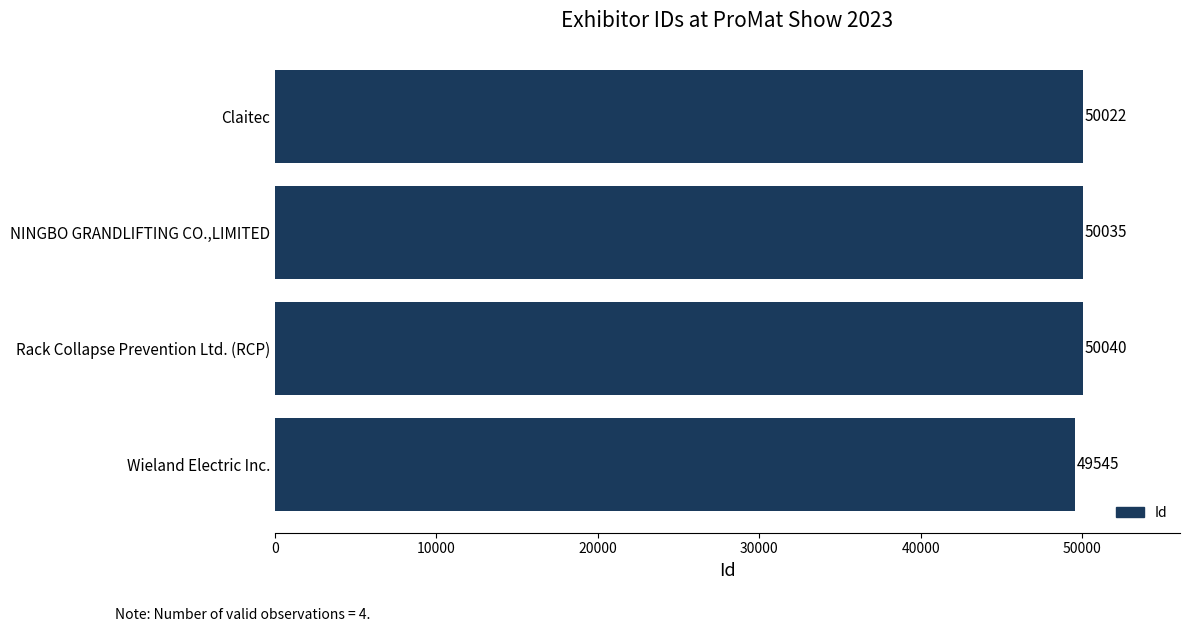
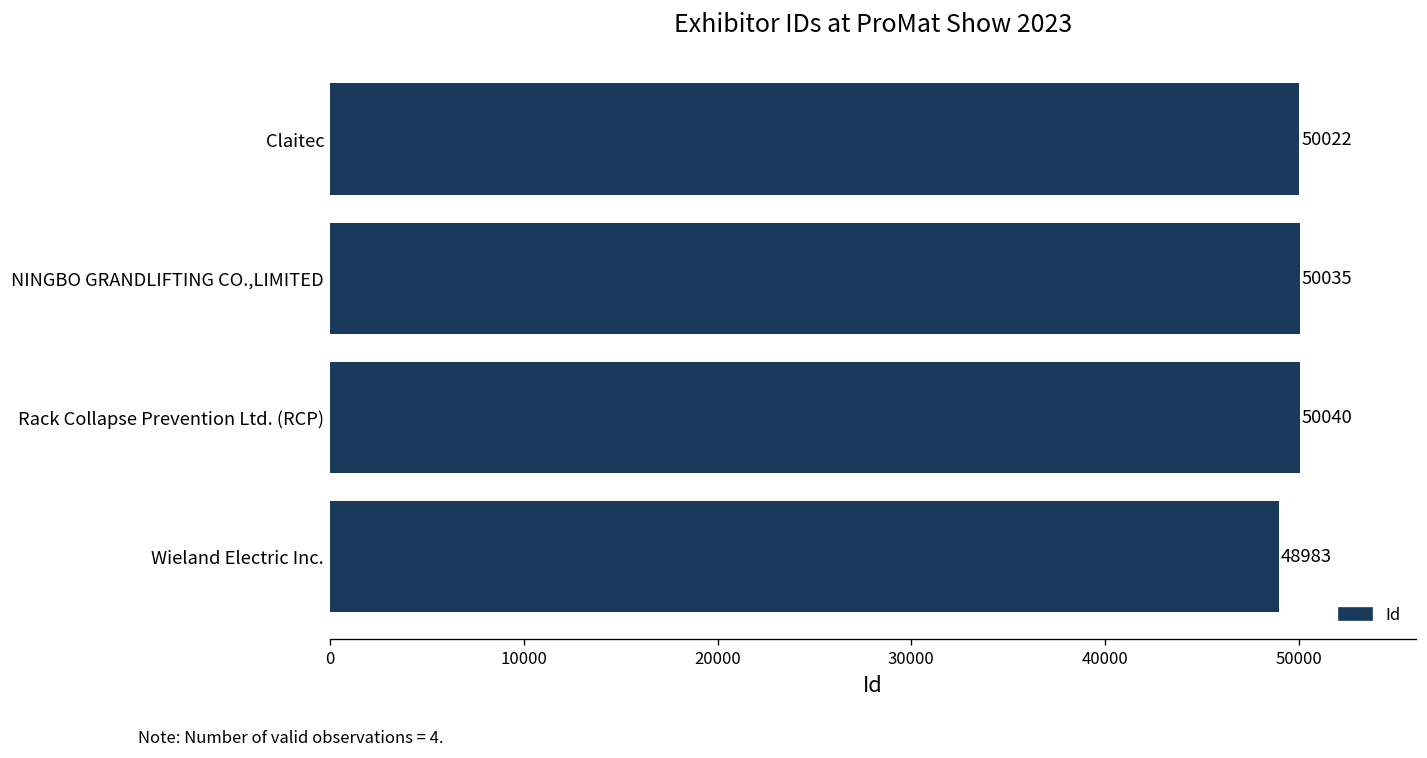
  {
    "Claitec": 50022,
    "NINGBO GRANDLIFTING CO.,LIMITED": 50035,
    "Rack Collapse Prevention Ltd. (RCP)": 50040,
-   "Wieland Electric Inc.": 49545
+   "Wieland Electric Inc.": 48983
  }
